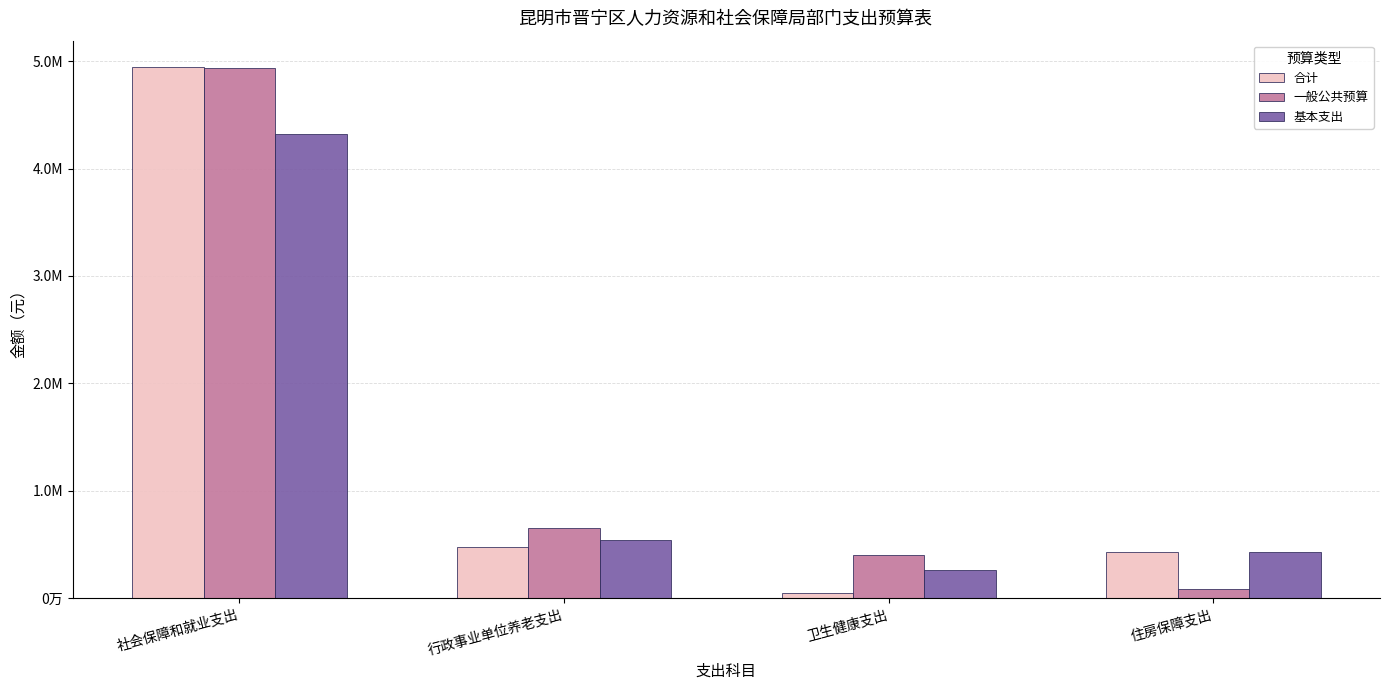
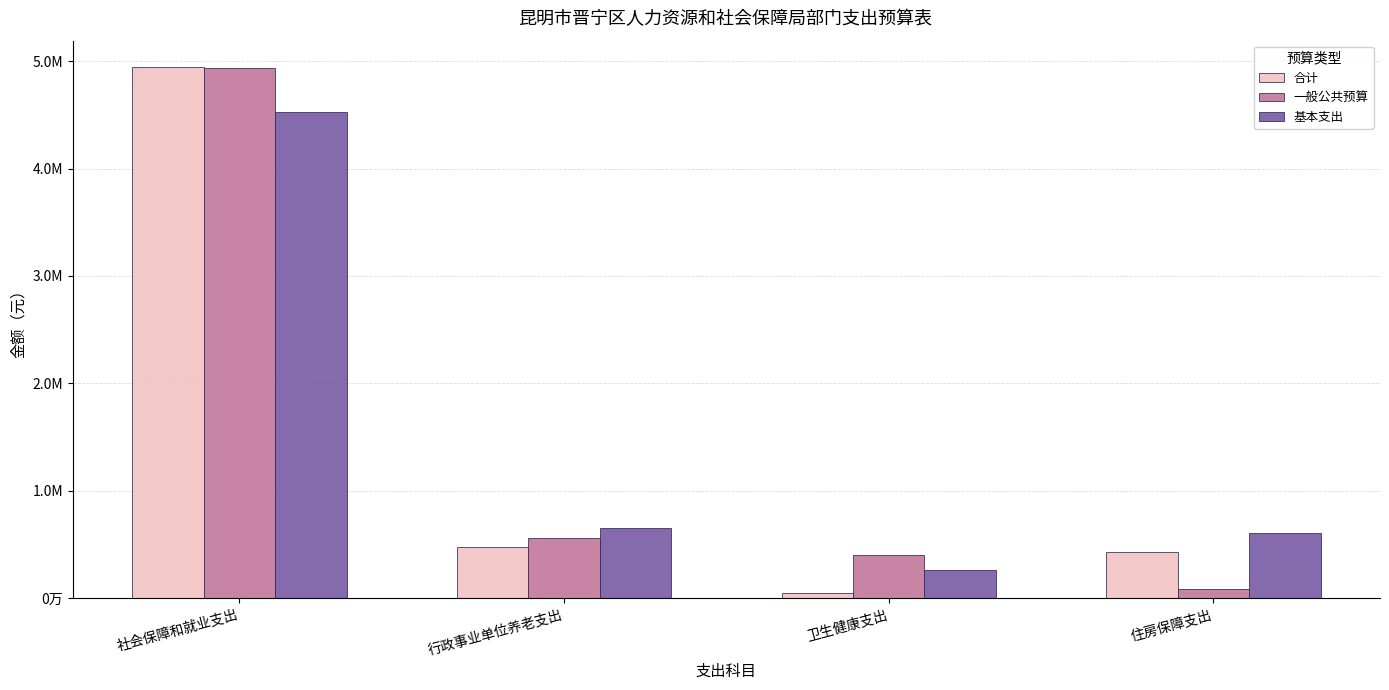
  {
    "合计": {
      "社会保障和就业支出": 4940000,
      "行政事业单位养老支出": 470000,
      "卫生健康支出": 50000,
      "住房保障支出": 430000
    },
    "一般公共预算": {
      "社会保障和就业支出": 4940000,
-     "行政事业单位养老支出": 660000,
+     "行政事业单位养老支出": 560000,
      "卫生健康支出": 410000,
      "住房保障支出": 90000
    },
    "基本支出": {
-     "社会保障和就业支出": 4320000,
-     "行政事业单位养老支出": 540000,
+     "社会保障和就业支出": 4520000,
+     "行政事业单位养老支出": 660000,
      "卫生健康支出": 260000,
-     "住房保障支出": 430000
+     "住房保障支出": 610000
    }
  }
